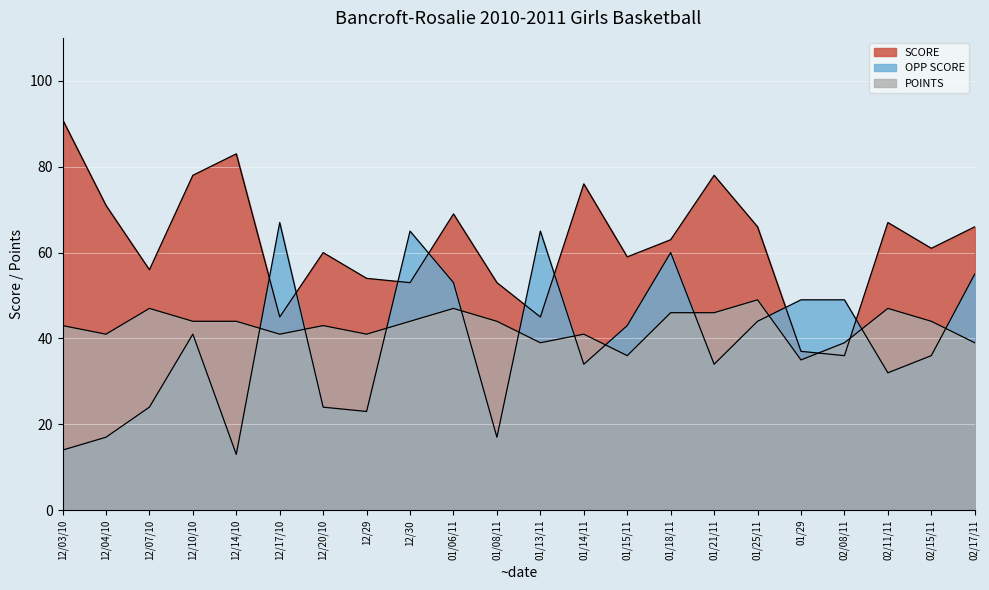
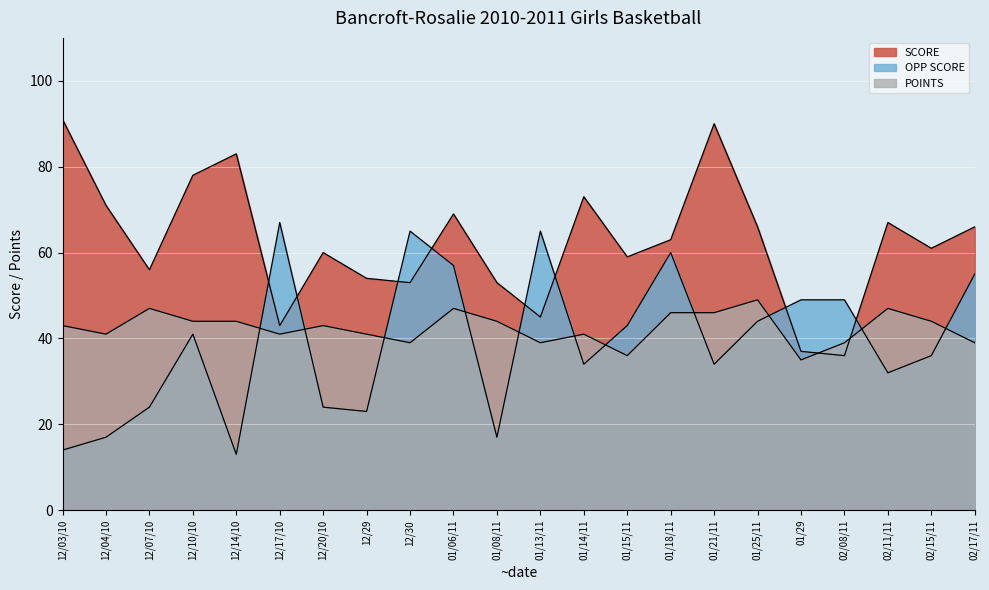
  {
    "SCORE": {
      "12/03/10": 91,
      "12/04/10": 71,
      "12/07/10": 56,
      "12/10/10": 78,
      "12/14/10": 83,
-     "12/17/10": 45,
+     "12/17/10": 43,
      "12/20/10": 60,
      "12/29": 54,
      "12/30": 53,
      "01/06/11": 69,
      "01/08/11": 53,
      "01/13/11": 45,
-     "01/14/11": 76,
+     "01/14/11": 73,
      "01/15/11": 59,
      "01/18/11": 63,
-     "01/21/11": 78,
+     "01/21/11": 90,
      "01/25/11": 66,
      "01/29": 37,
      "02/08/11": 36,
      "02/11/11": 67,
      "02/15/11": 61,
      "02/17/11": 66
    },
    "OPP SCORE": {
      "12/03/10": 14,
      "12/04/10": 17,
      "12/07/10": 24,
      "12/10/10": 41,
      "12/14/10": 13,
      "12/17/10": 67,
      "12/20/10": 24,
      "12/29": 23,
      "12/30": 65,
-     "01/06/11": 53,
+     "01/06/11": 57,
      "01/08/11": 17,
      "01/13/11": 65,
      "01/14/11": 34,
      "01/15/11": 43,
      "01/18/11": 60,
      "01/21/11": 34,
      "01/25/11": 44,
      "01/29": 49,
      "02/08/11": 49,
      "02/11/11": 32,
      "02/15/11": 36,
      "02/17/11": 55
    },
    "POINTS": {
      "12/03/10": 43,
      "12/04/10": 41,
      "12/07/10": 47,
      "12/10/10": 44,
      "12/14/10": 44,
      "12/17/10": 41,
      "12/20/10": 43,
      "12/29": 41,
-     "12/30": 44,
+     "12/30": 39,
      "01/06/11": 47,
      "01/08/11": 44,
      "01/13/11": 39,
      "01/14/11": 41,
      "01/15/11": 36,
      "01/18/11": 46,
      "01/21/11": 46,
      "01/25/11": 49,
      "01/29": 35,
      "02/08/11": 39,
      "02/11/11": 47,
      "02/15/11": 44,
      "02/17/11": 39
    }
  }
